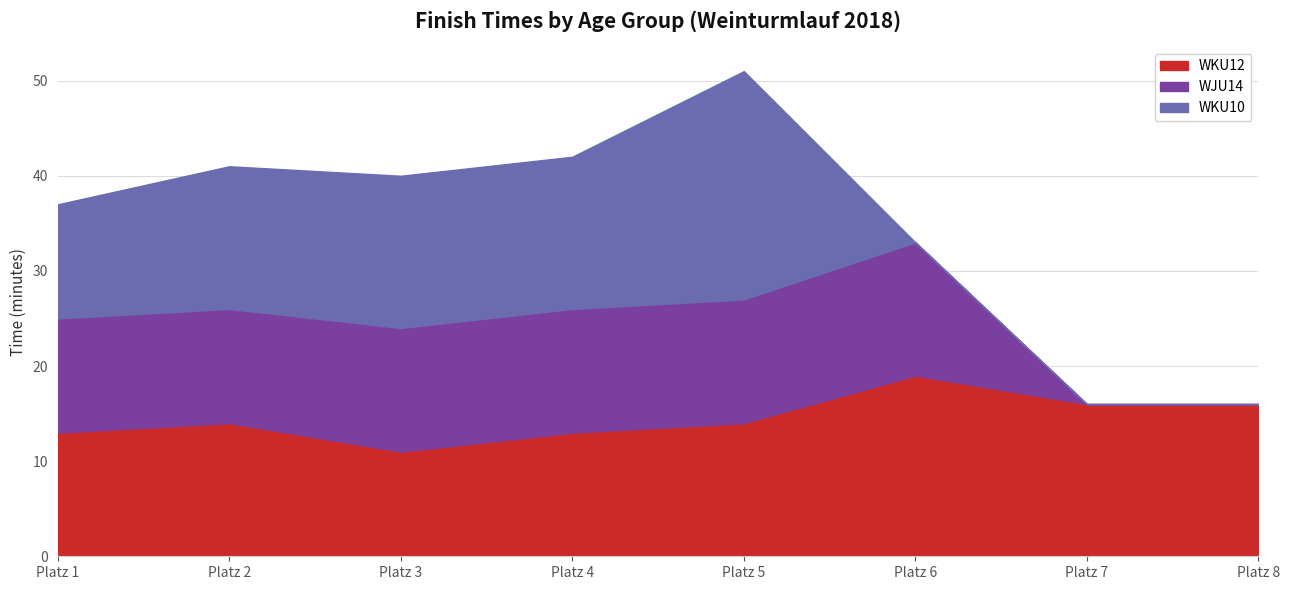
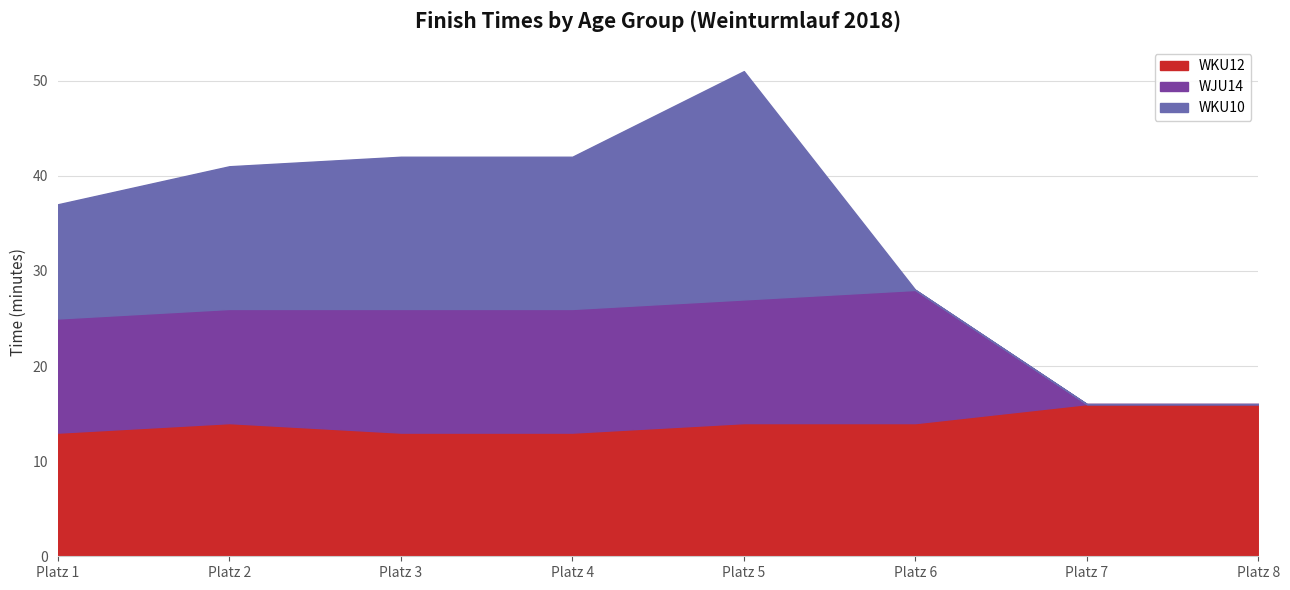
  {
    "WKU12": {
-     "Platz 3": 11,
-     "Platz 6": 19
+     "Platz 3": 13,
+     "Platz 6": 14
    }
  }
